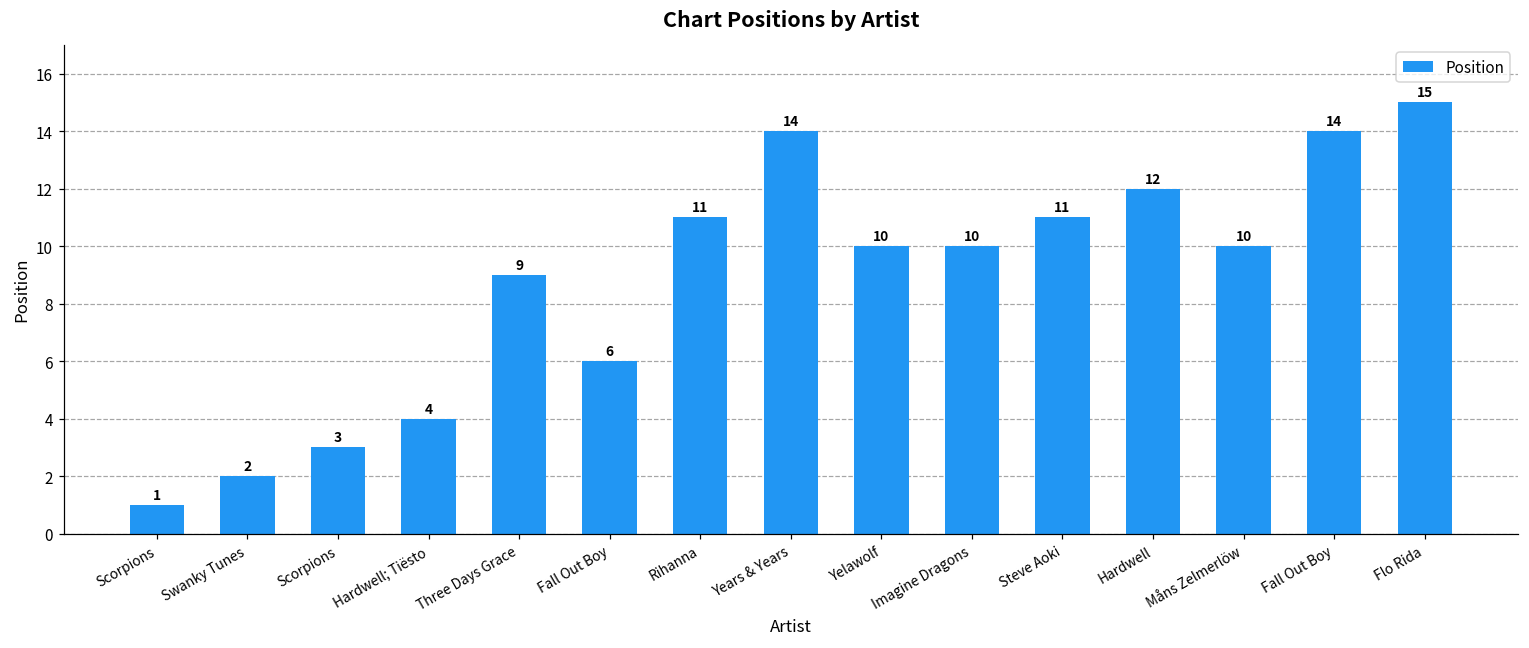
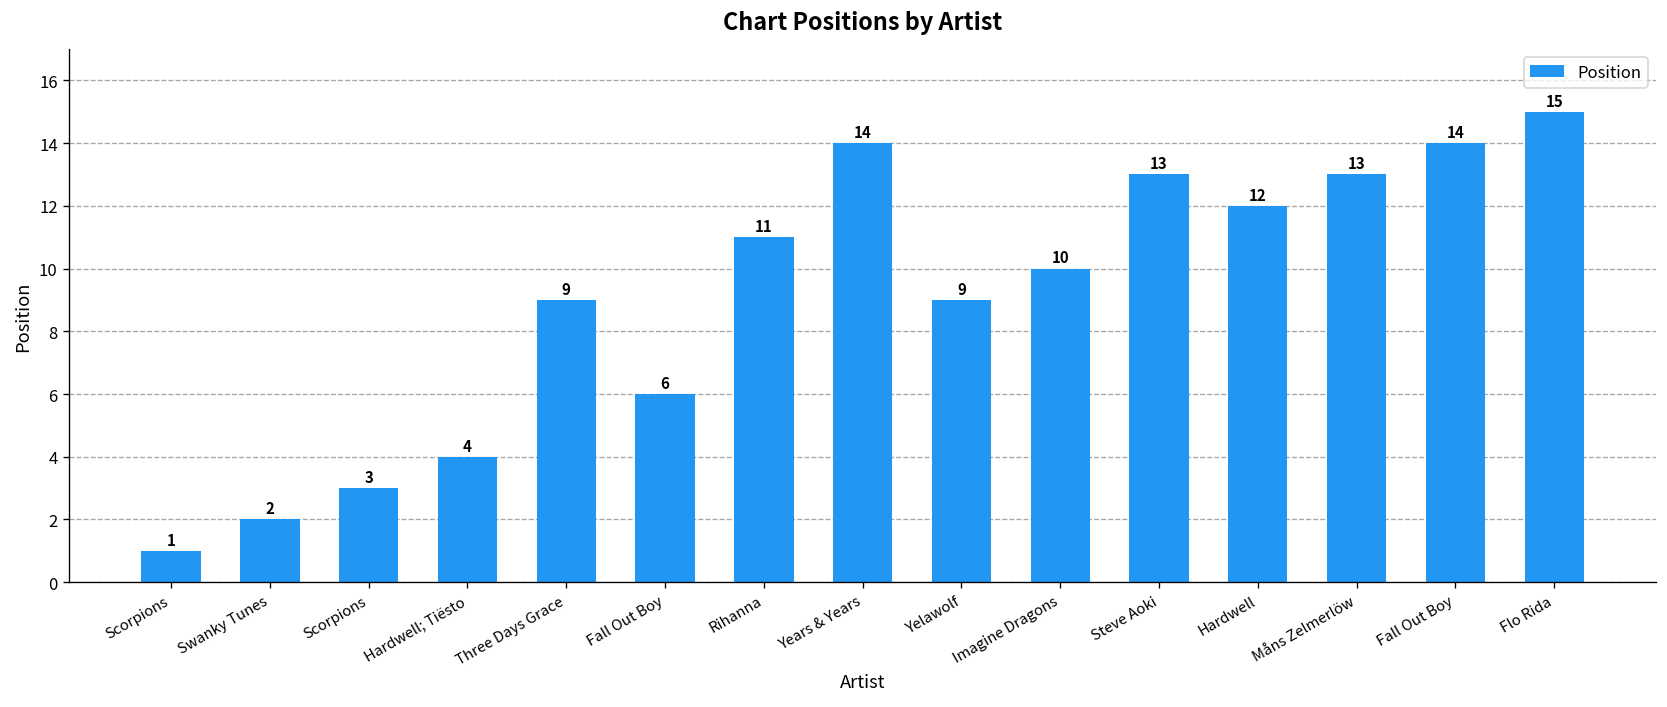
  {
    "Swanky Tunes": 2,
    "Hardwell; Tiësto": 4,
    "Three Days Grace": 9,
    "Rihanna": 11,
    "Years & Years": 14,
-   "Yelawolf": 10,
+   "Yelawolf": 9,
    "Imagine Dragons": 10,
-   "Steve Aoki": 11,
+   "Steve Aoki": 13,
    "Hardwell": 12,
-   "Måns Zelmerlöw": 10,
+   "Måns Zelmerlöw": 13,
    "Flo Rida": 15
  }
